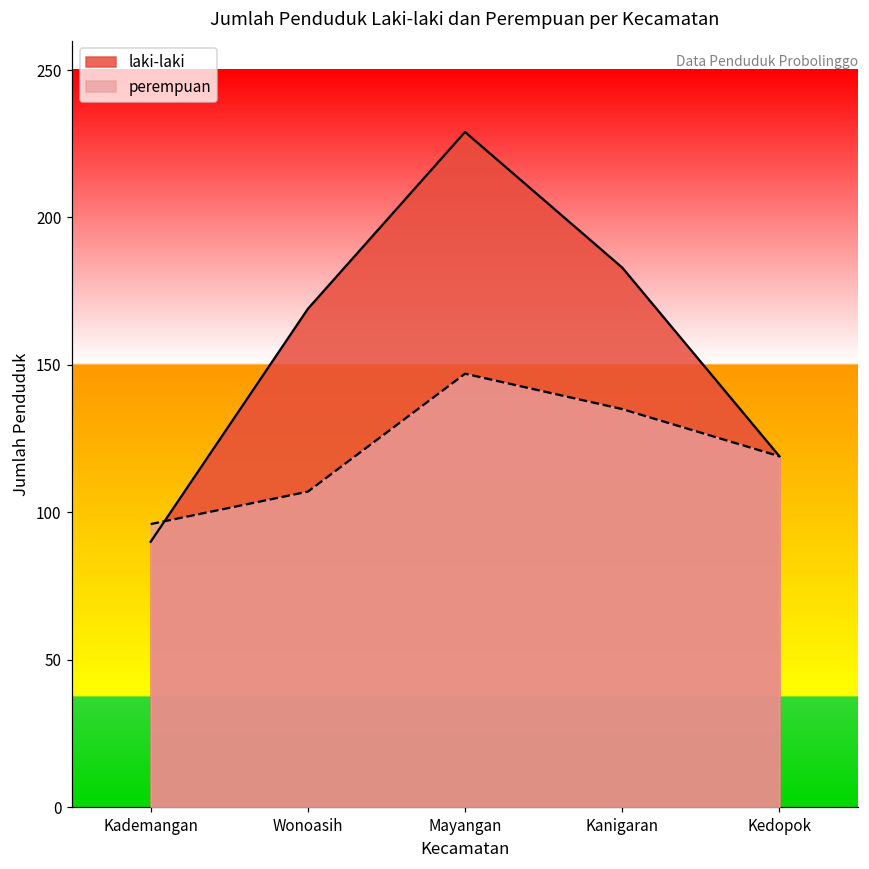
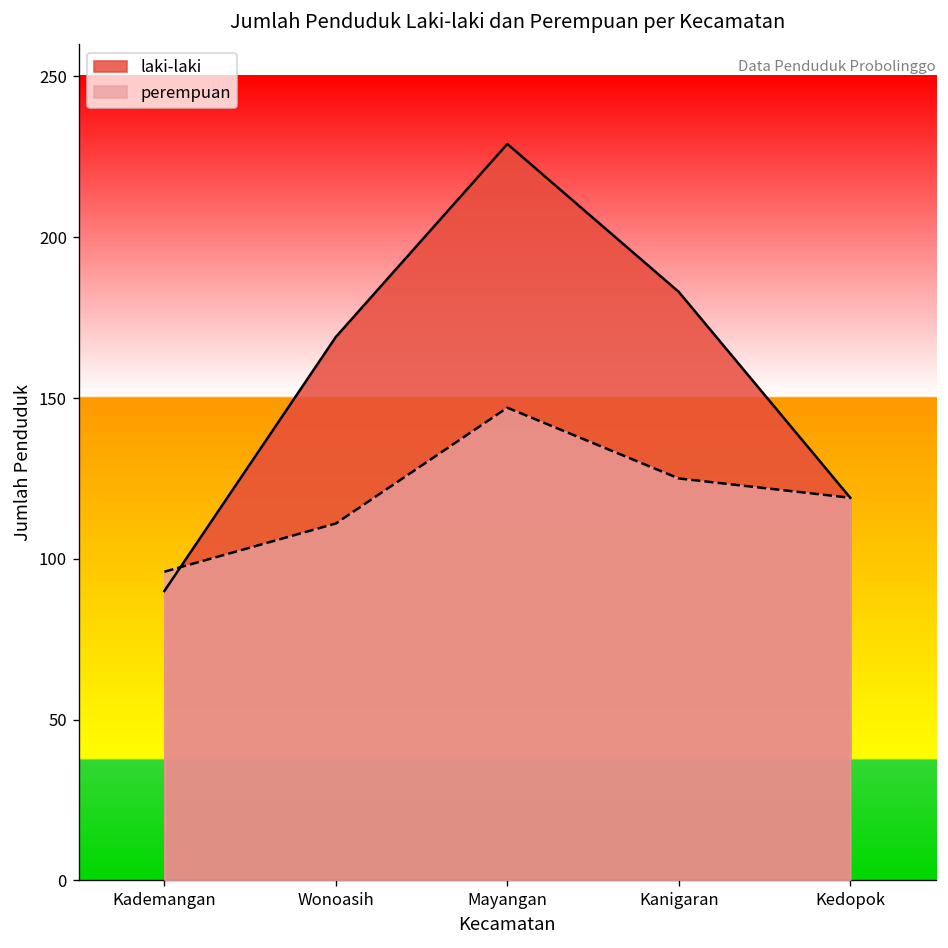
  {
    "laki-laki": {
      "Kademangan": 90,
      "Wonoasih": 169,
      "Mayangan": 229,
      "Kanigaran": 183
    },
    "perempuan": {
      "Kademangan": 96,
-     "Wonoasih": 107,
+     "Wonoasih": 111,
      "Mayangan": 147,
-     "Kanigaran": 135
+     "Kanigaran": 125
    }
  }
